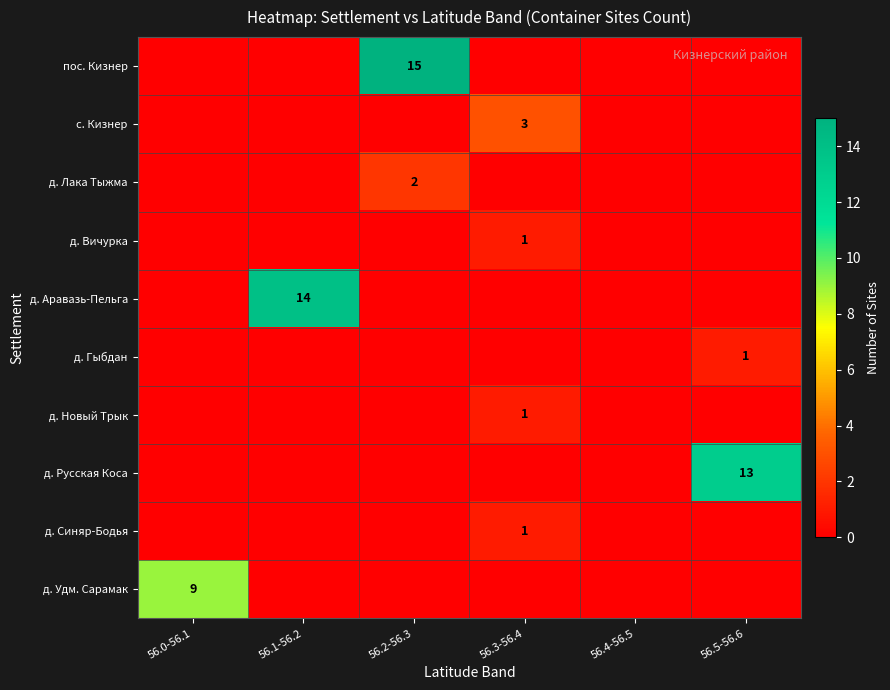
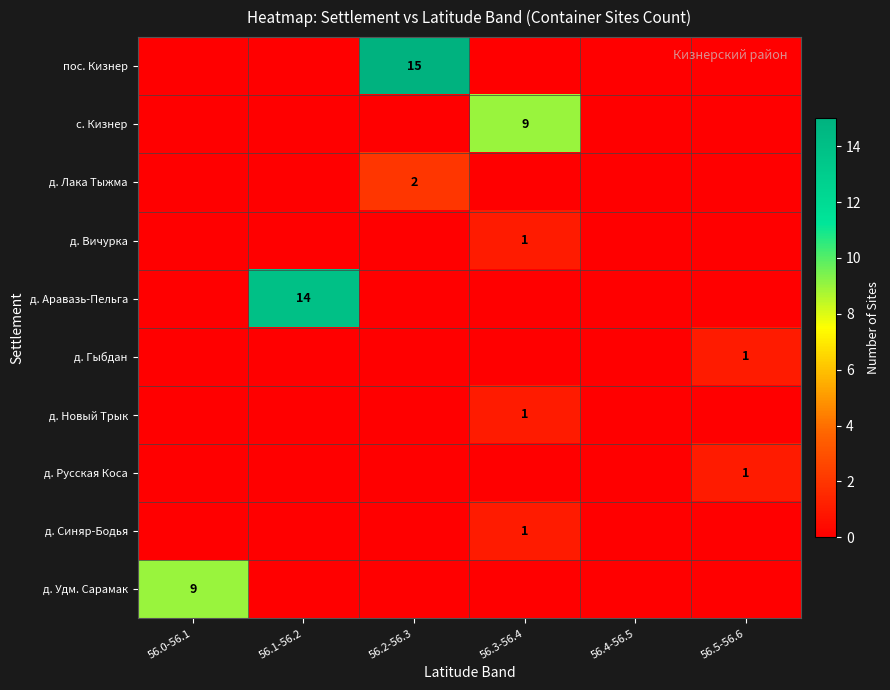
  {
    "пос. Кизнер": {
      "56.2-56.3": 15
    },
    "с. Кизнер": {
-     "56.3-56.4": 3
+     "56.3-56.4": 9
    },
    "д. Лака Тыжма": {
      "56.2-56.3": 2
    },
    "д. Вичурка": {
      "56.3-56.4": 1
    },
    "д. Аравазь-Пельга": {
      "56.1-56.2": 14
    },
    "д. Гыбдан": {
      "56.5-56.6": 1
    },
    "д. Новый Трык": {
      "56.3-56.4": 1
    },
    "д. Русская Коса": {
-     "56.5-56.6": 13
+     "56.5-56.6": 1
    },
    "д. Синяр-Бодья": {
      "56.3-56.4": 1
    },
    "д. Удм. Сарамак": {
      "56.0-56.1": 9
    }
  }
